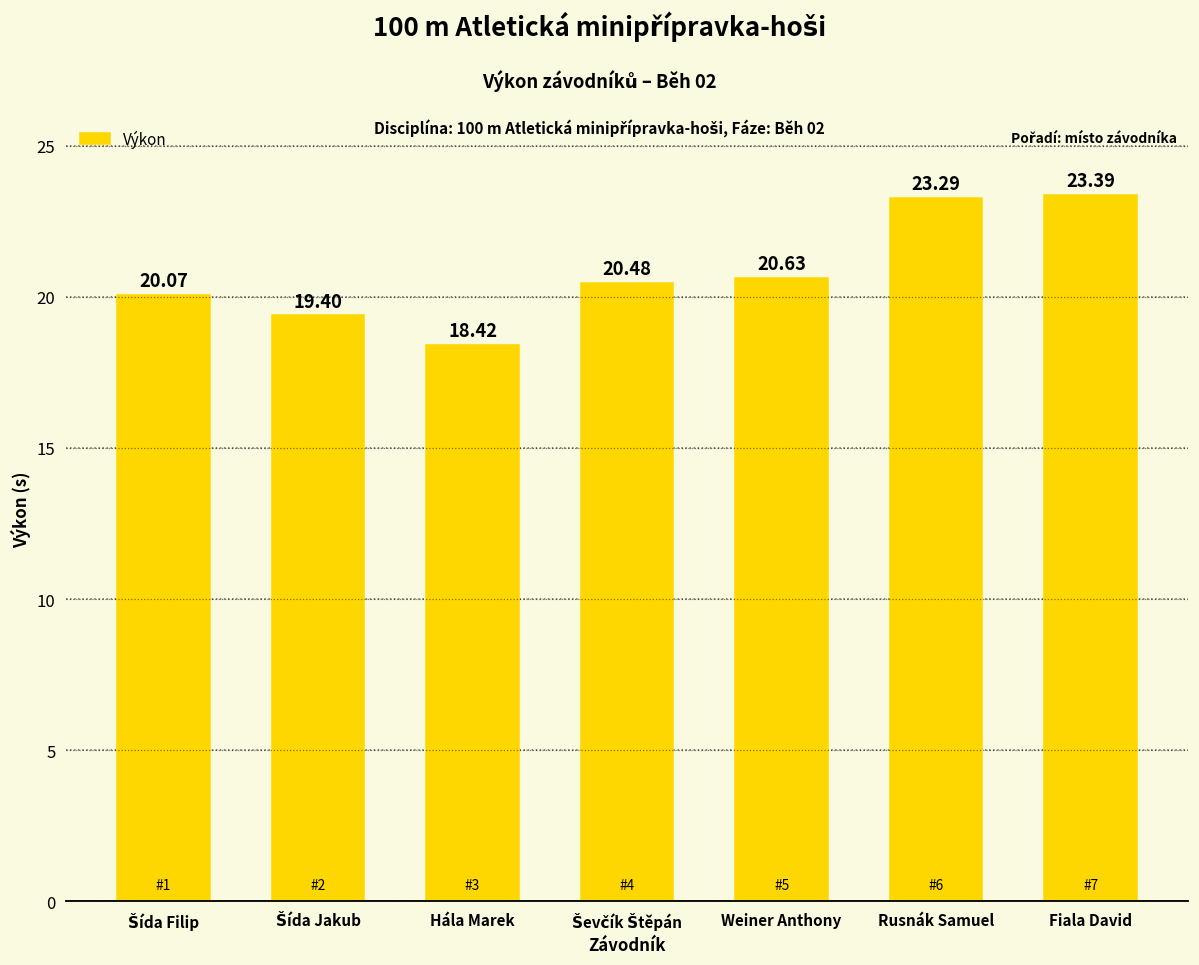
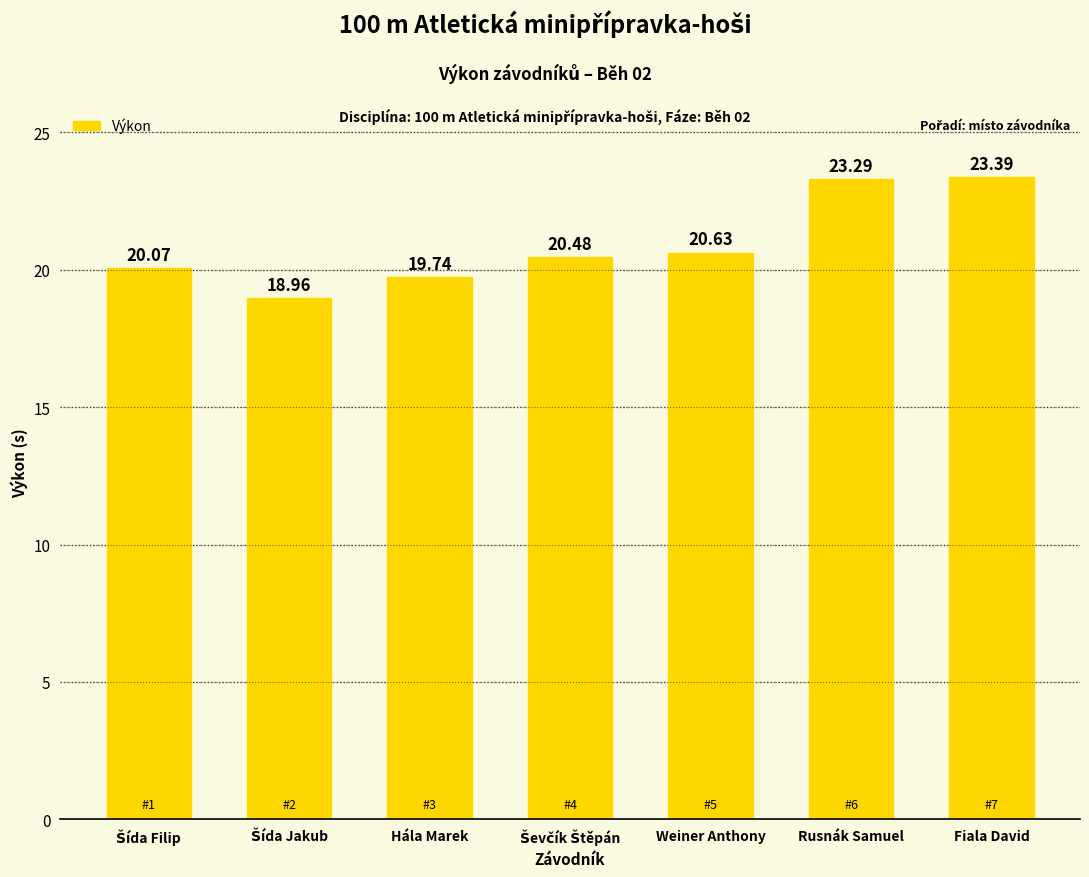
  {
    "Šída Filip": 20.07,
-   "Šída Jakub": 19.40,
-   "Hála Marek": 18.42,
+   "Šída Jakub": 18.96,
+   "Hála Marek": 19.74,
    "Ševčík Štěpán": 20.48,
    "Weiner Anthony": 20.63,
    "Rusnák Samuel": 23.29,
    "Fiala David": 23.39
  }
